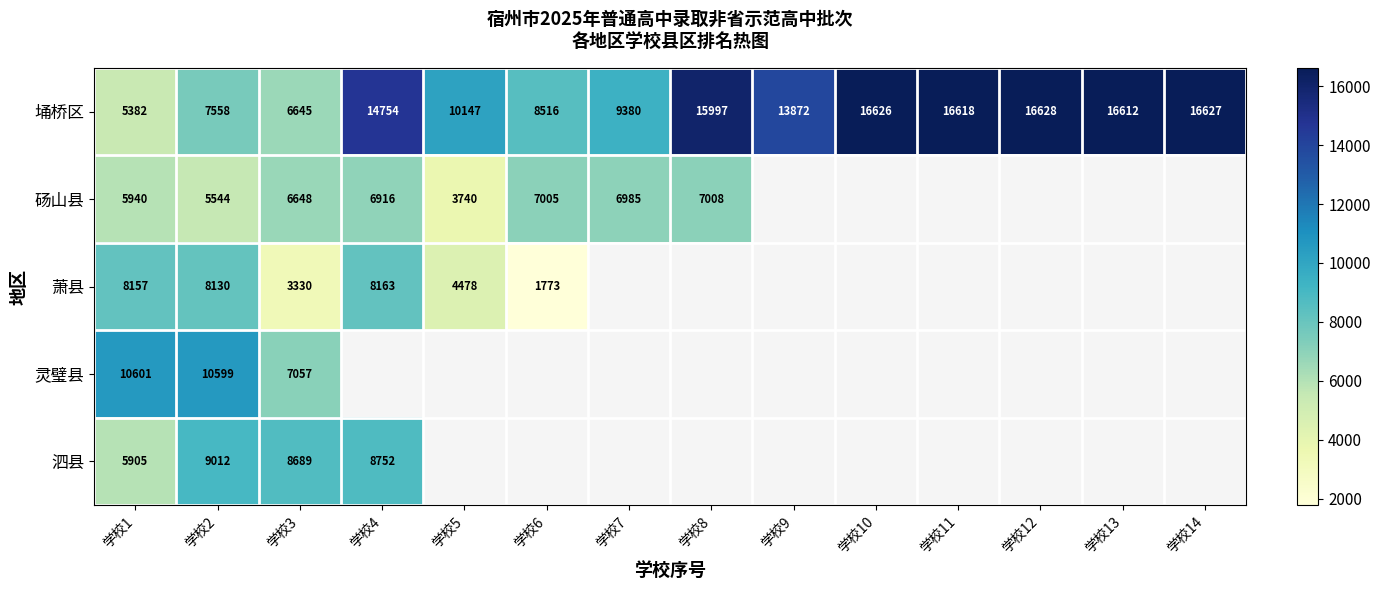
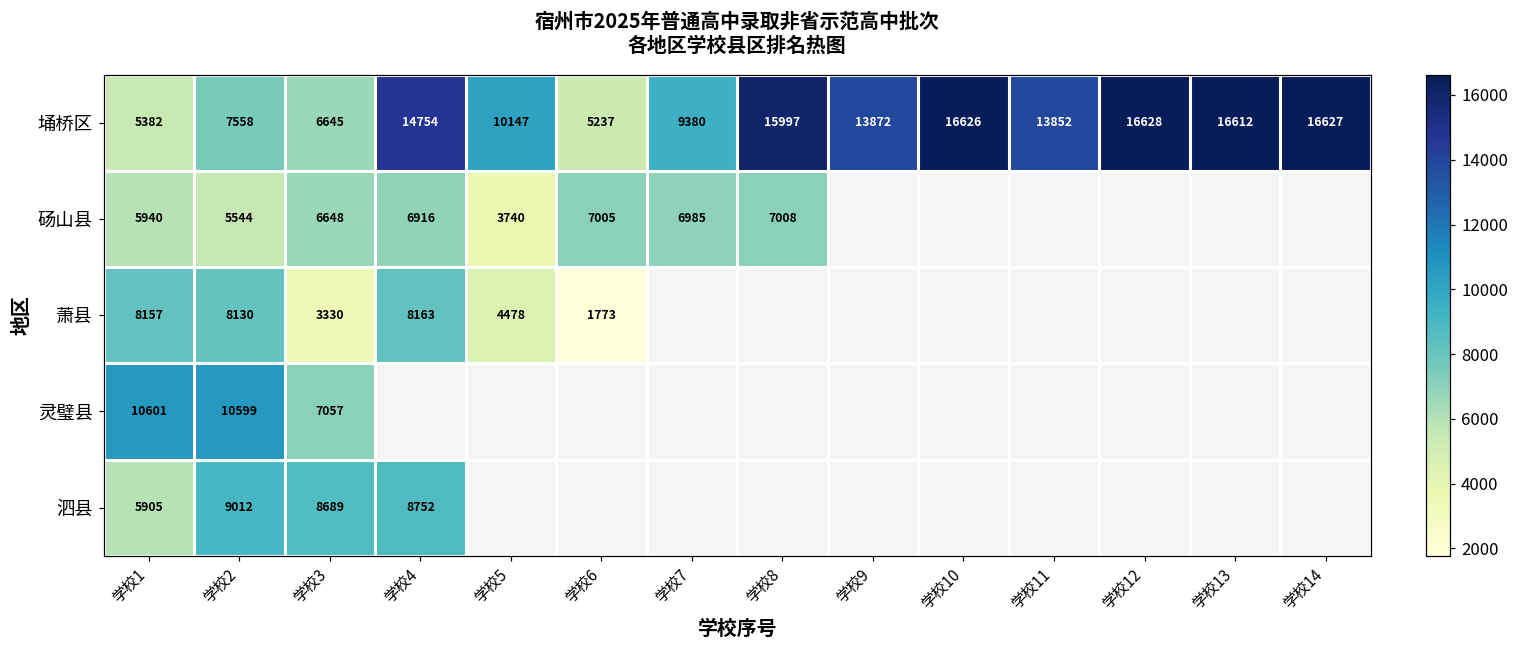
  {
    "埇桥区": {
      "学校1": 5382,
      "学校2": 7558,
      "学校3": 6645,
      "学校4": 14754,
      "学校5": 10147,
-     "学校6": 8516,
+     "学校6": 5237,
      "学校7": 9380,
      "学校8": 15997,
      "学校9": 13872,
      "学校10": 16626,
-     "学校11": 16618,
+     "学校11": 13852,
      "学校12": 16628,
      "学校13": 16612,
      "学校14": 16627
    },
    "砀山县": {
      "学校1": 5940,
      "学校2": 5544,
      "学校3": 6648,
      "学校4": 6916,
      "学校5": 3740,
      "学校6": 7005,
      "学校7": 6985,
      "学校8": 7008
    },
    "萧县": {
      "学校1": 8157,
      "学校2": 8130,
      "学校3": 3330,
      "学校4": 8163,
      "学校5": 4478,
      "学校6": 1773
    },
    "灵璧县": {
      "学校1": 10601,
      "学校2": 10599,
      "学校3": 7057
    },
    "泗县": {
      "学校1": 5905,
      "学校2": 9012,
      "学校3": 8689,
      "学校4": 8752
    }
  }
